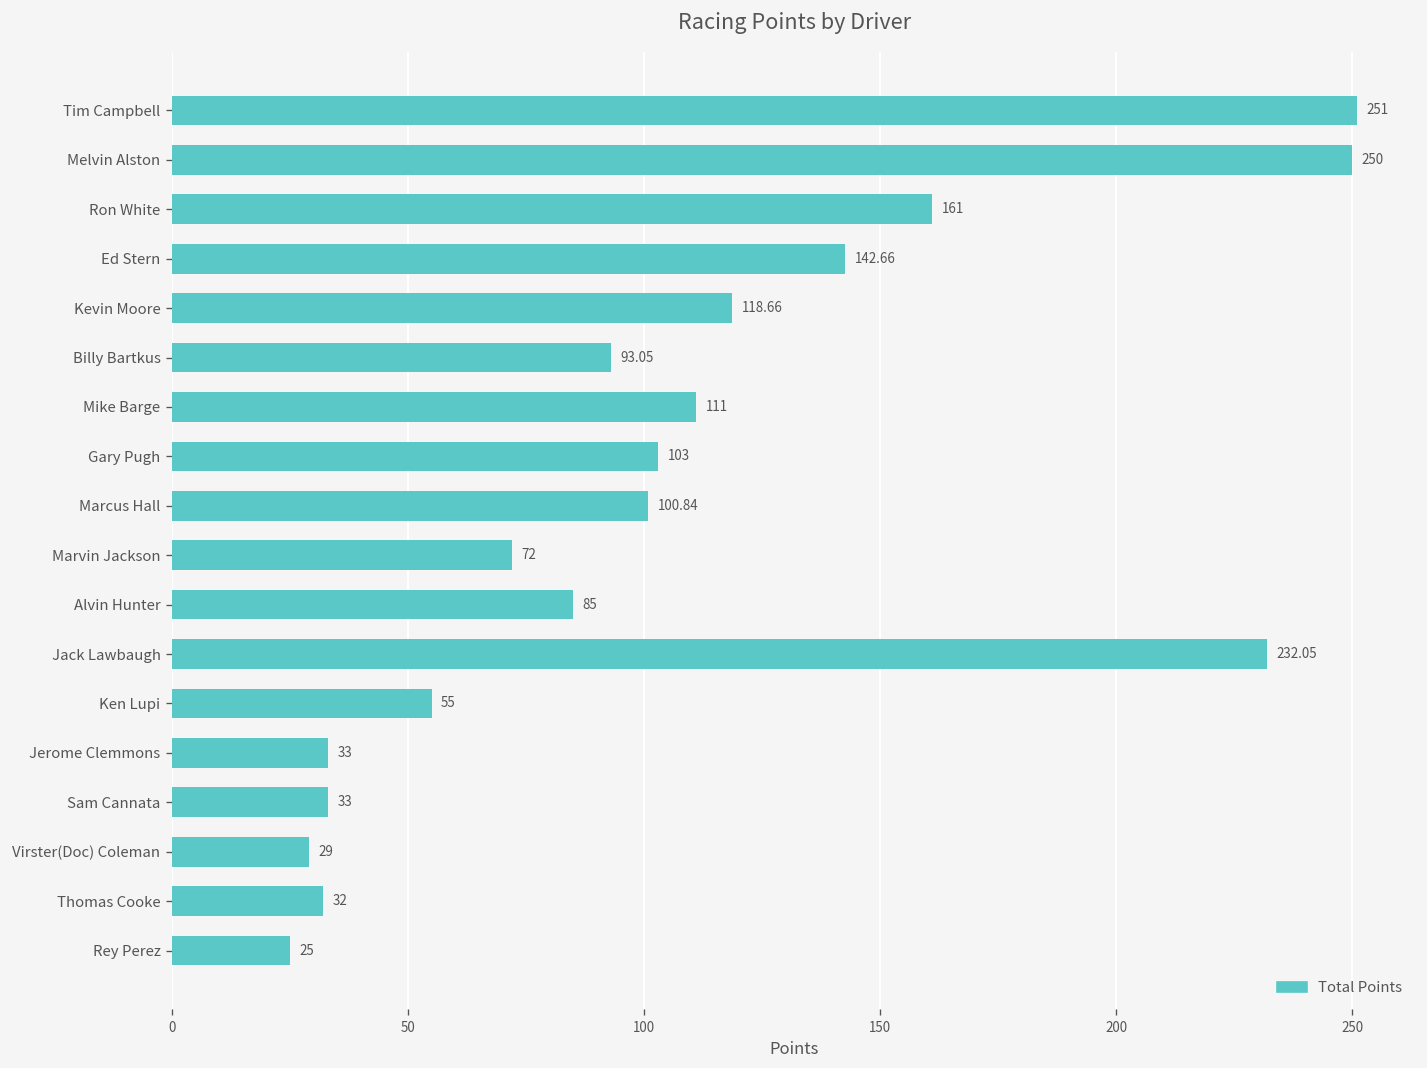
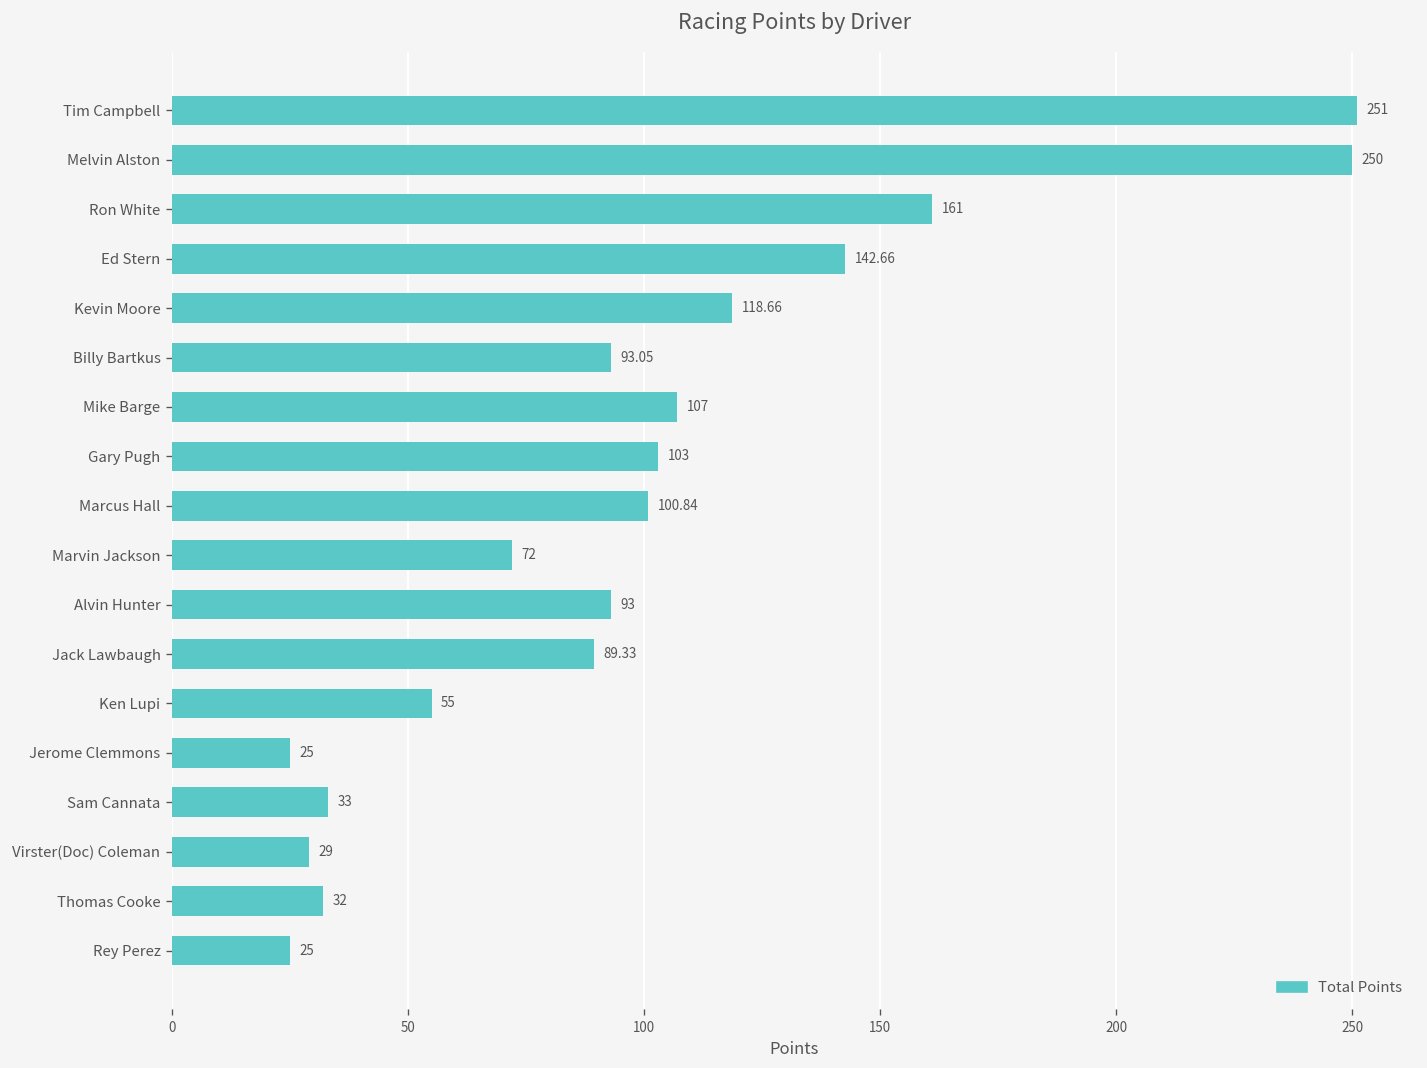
  {
    "Tim Campbell": 251,
    "Melvin Alston": 250,
    "Ron White": 161,
    "Ed Stern": 142.66,
    "Kevin Moore": 118.66,
    "Billy Bartkus": 93.05,
-   "Mike Barge": 111,
+   "Mike Barge": 107,
    "Gary Pugh": 103,
    "Marcus Hall": 100.84,
    "Marvin Jackson": 72,
-   "Alvin Hunter": 85,
-   "Jack Lawbaugh": 232.05,
+   "Alvin Hunter": 93,
+   "Jack Lawbaugh": 89.33,
    "Ken Lupi": 55,
-   "Jerome Clemmons": 33,
+   "Jerome Clemmons": 25,
    "Sam Cannata": 33,
    "Virster(Doc) Coleman": 29,
    "Thomas Cooke": 32,
    "Rey Perez": 25
  }
